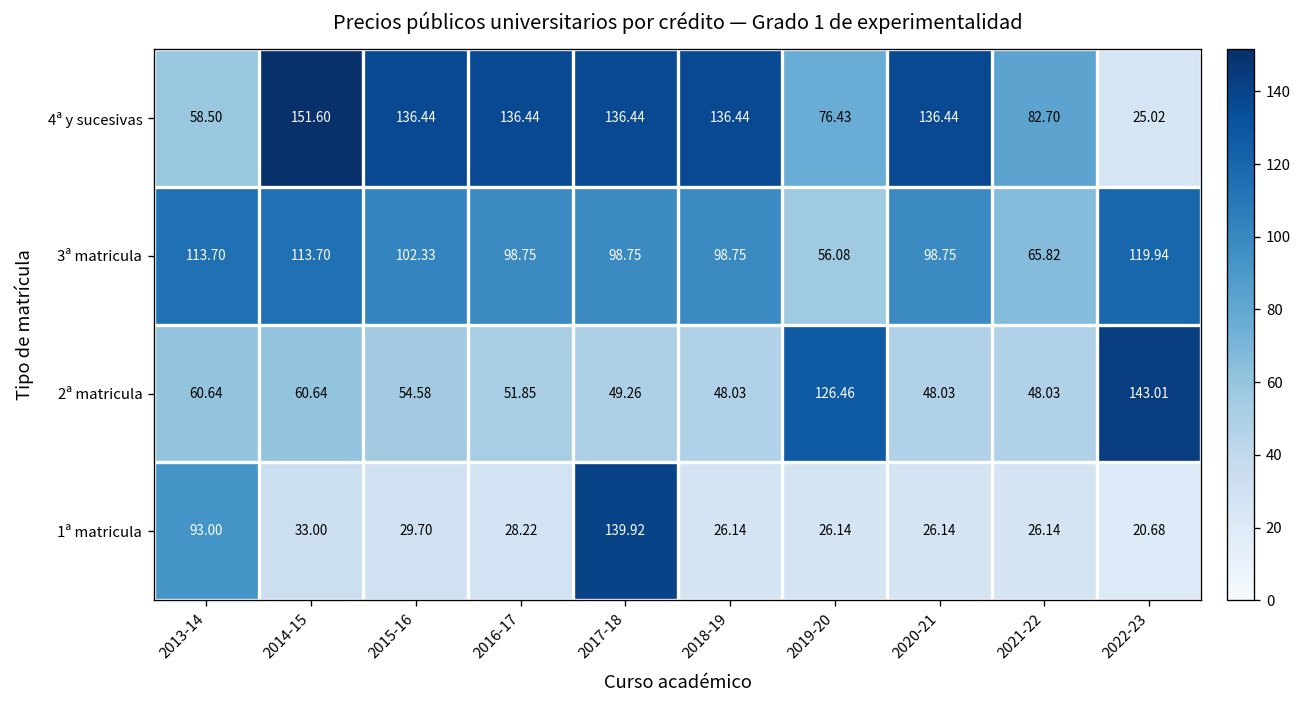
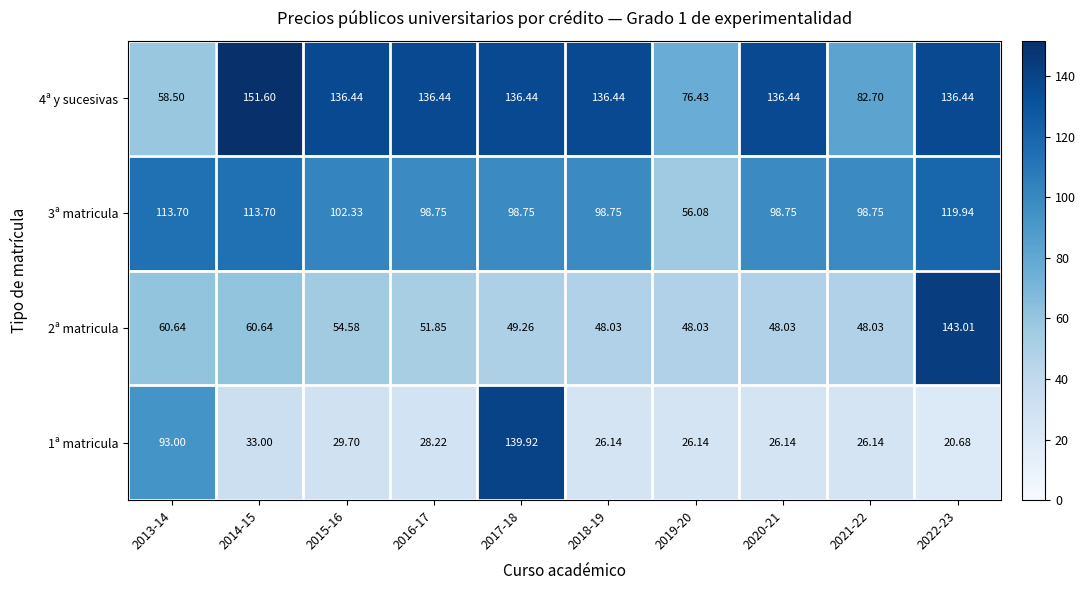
  {
    "4ª y sucesivas": {
      "2013-14": 58.50,
      "2014-15": 151.60,
      "2015-16": 136.44,
      "2016-17": 136.44,
      "2017-18": 136.44,
      "2018-19": 136.44,
      "2019-20": 76.43,
      "2020-21": 136.44,
      "2021-22": 82.70,
-     "2022-23": 25.02
+     "2022-23": 136.44
    },
    "3ª matricula": {
      "2013-14": 113.70,
      "2014-15": 113.70,
      "2015-16": 102.33,
      "2016-17": 98.75,
      "2017-18": 98.75,
      "2018-19": 98.75,
      "2019-20": 56.08,
      "2020-21": 98.75,
-     "2021-22": 65.82,
+     "2021-22": 98.75,
      "2022-23": 119.94
    },
    "2ª matricula": {
      "2013-14": 60.64,
      "2014-15": 60.64,
      "2015-16": 54.58,
      "2016-17": 51.85,
      "2017-18": 49.26,
      "2018-19": 48.03,
-     "2019-20": 126.46,
+     "2019-20": 48.03,
      "2020-21": 48.03,
      "2021-22": 48.03,
      "2022-23": 143.01
    },
    "1ª matricula": {
      "2013-14": 93.00,
      "2014-15": 33.00,
      "2015-16": 29.70,
      "2016-17": 28.22,
      "2017-18": 139.92,
      "2018-19": 26.14,
      "2019-20": 26.14,
      "2020-21": 26.14,
      "2021-22": 26.14,
      "2022-23": 20.68
    }
  }
